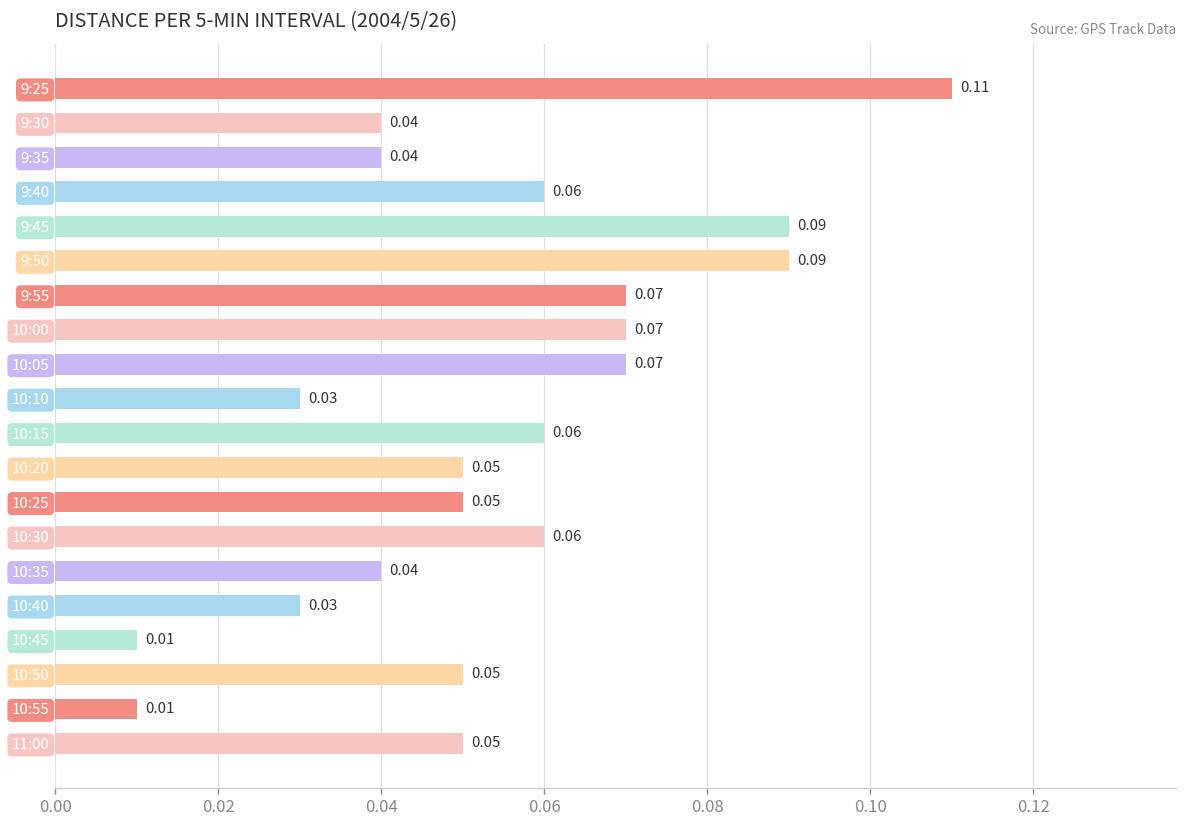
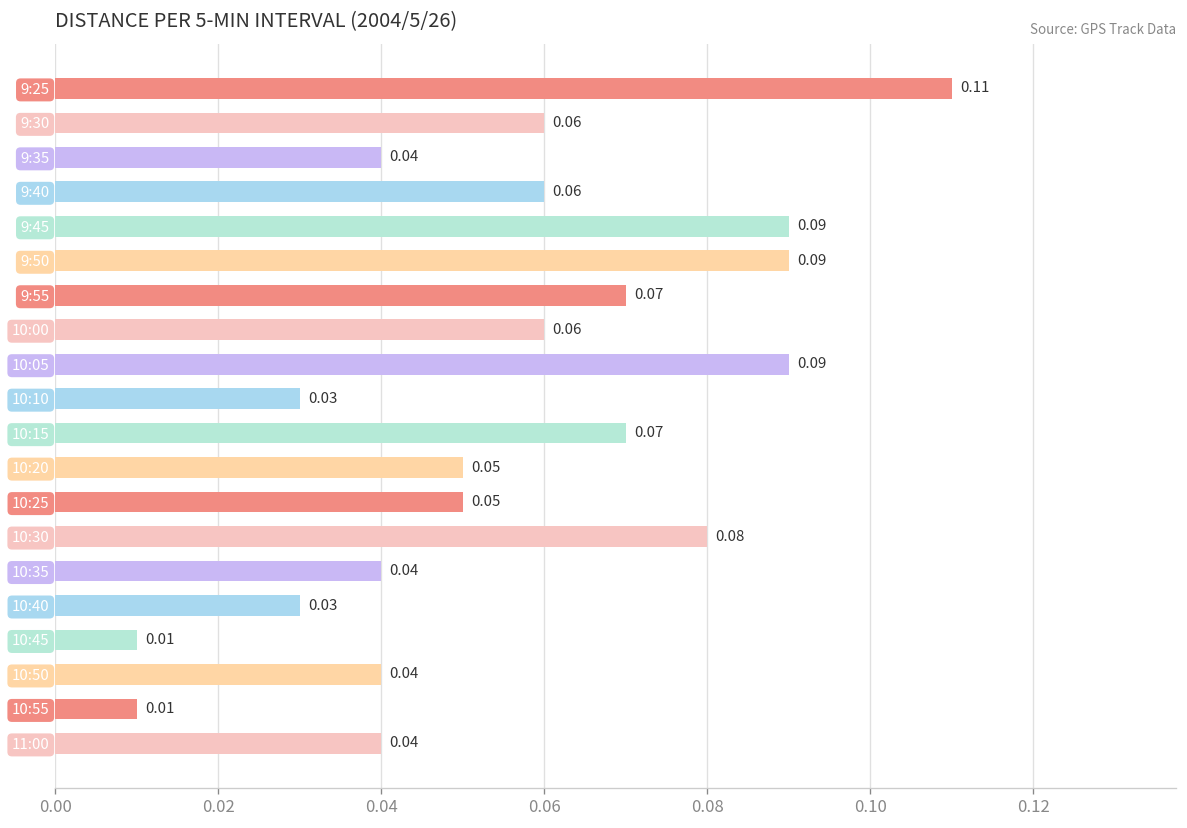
  {
    "9:25": 0.11,
-   "9:30": 0.04,
+   "9:30": 0.06,
    "9:35": 0.04,
    "9:40": 0.06,
    "9:45": 0.09,
    "9:50": 0.09,
    "9:55": 0.07,
-   "10:00": 0.07,
-   "10:05": 0.07,
+   "10:00": 0.06,
+   "10:05": 0.09,
    "10:10": 0.03,
-   "10:15": 0.06,
+   "10:15": 0.07,
    "10:20": 0.05,
    "10:25": 0.05,
-   "10:30": 0.06,
+   "10:30": 0.08,
    "10:35": 0.04,
    "10:40": 0.03,
    "10:45": 0.01,
-   "10:50": 0.05,
+   "10:50": 0.04,
    "10:55": 0.01,
-   "11:00": 0.05
+   "11:00": 0.04
  }
